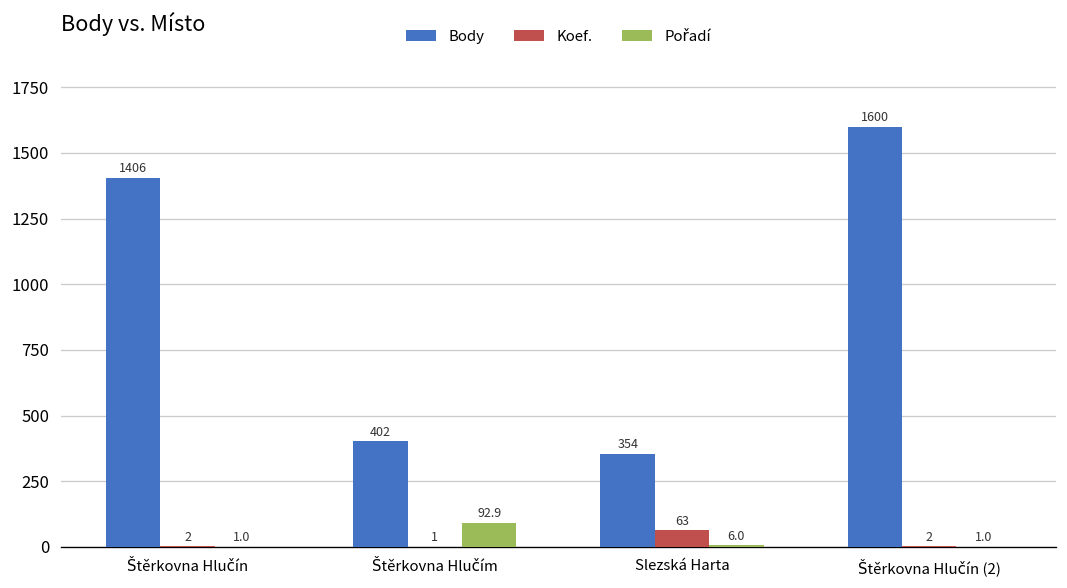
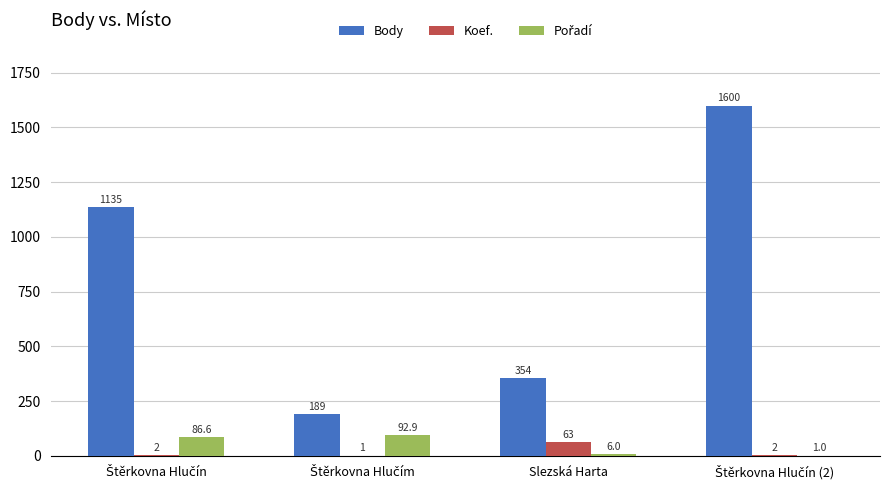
  {
    "Body": {
-     "Štěrkovna Hlučín": 1406,
-     "Štěrkovna Hlučím": 402,
+     "Štěrkovna Hlučín": 1135,
+     "Štěrkovna Hlučím": 189,
      "Slezská Harta": 354,
      "Štěrkovna Hlučín (2)": 1600
    },
    "Koef.": {
      "Štěrkovna Hlučín": 2,
      "Štěrkovna Hlučím": 1,
      "Slezská Harta": 63,
      "Štěrkovna Hlučín (2)": 2
    },
    "Pořadí": {
-     "Štěrkovna Hlučín": 1.0,
+     "Štěrkovna Hlučín": 86.6,
      "Štěrkovna Hlučím": 92.9,
      "Slezská Harta": 6.0,
      "Štěrkovna Hlučín (2)": 1.0
    }
  }
